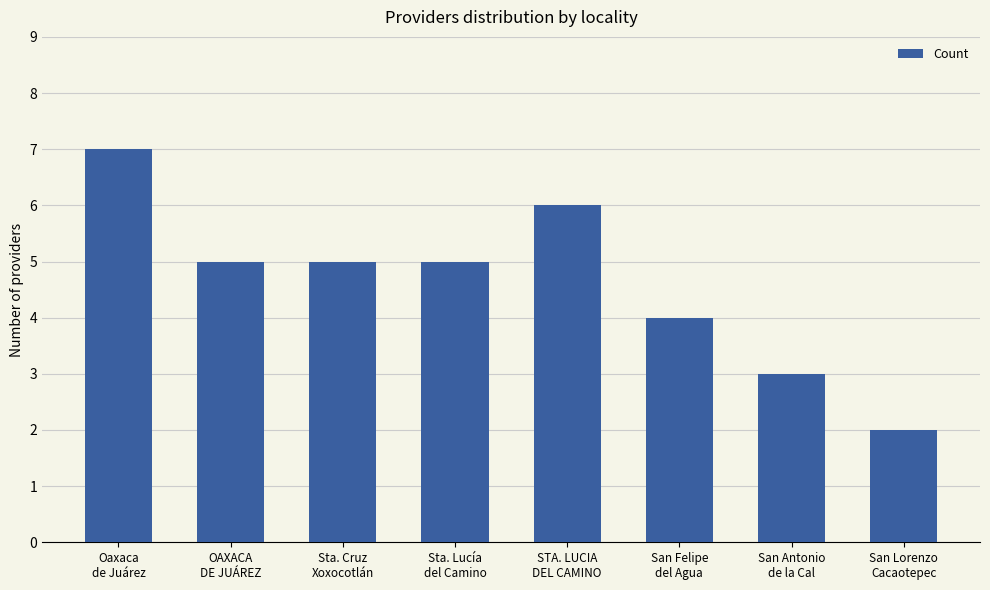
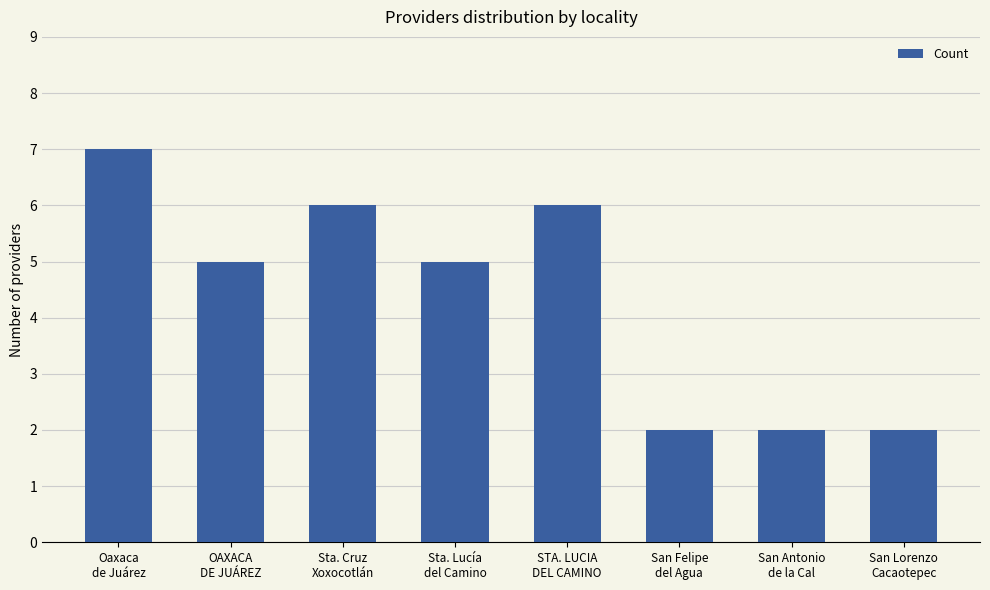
  {
    "Oaxaca de Juárez": 7,
    "OAXACA DE JUÁREZ": 5,
-   "Sta. Cruz Xoxocotlán": 5,
+   "Sta. Cruz Xoxocotlán": 6,
    "Sta. Lucía del Camino": 5,
    "STA. LUCIA DEL CAMINO": 6,
-   "San Felipe del Agua": 4,
-   "San Antonio de la Cal": 3,
+   "San Felipe del Agua": 2,
+   "San Antonio de la Cal": 2,
    "San Lorenzo Cacaotepec": 2
  }
